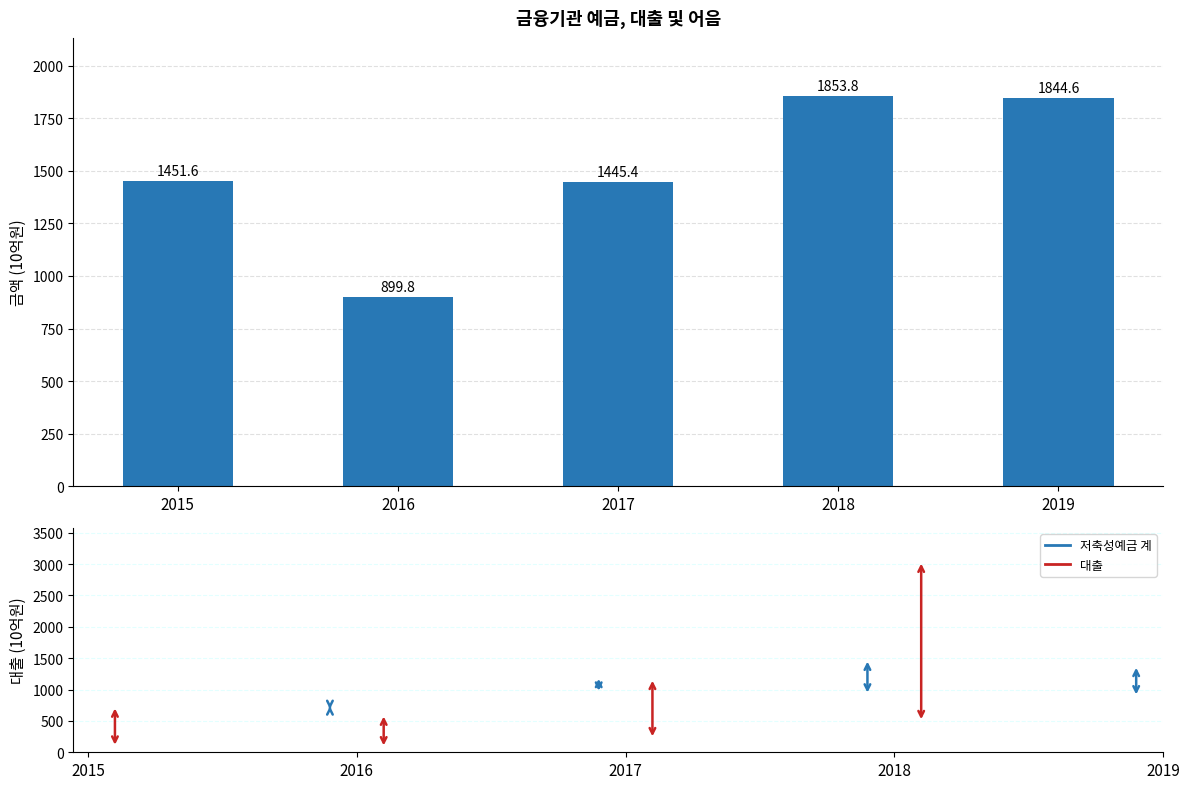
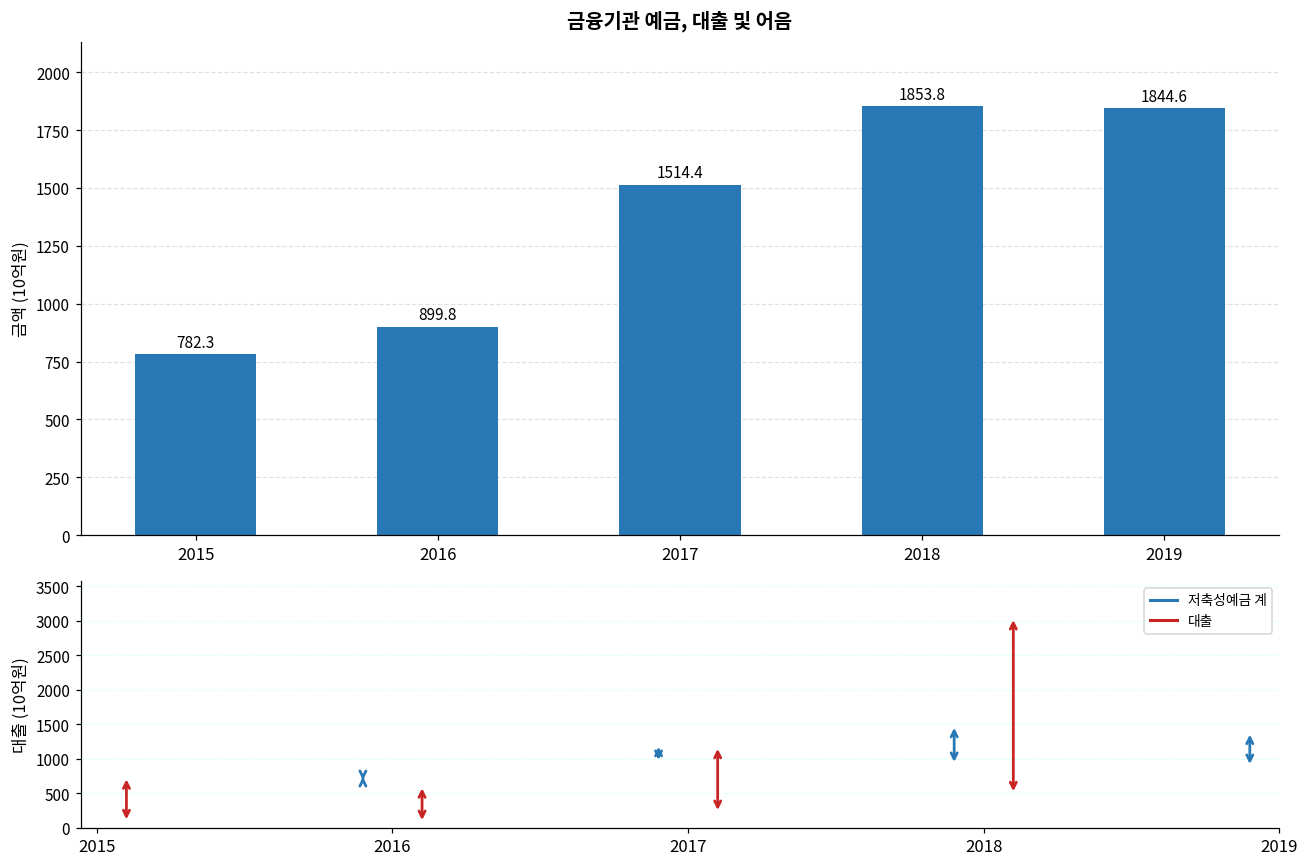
  {
-   "2015": 1451.6,
+   "2015": 782.3,
    "2016": 899.8,
-   "2017": 1445.4,
+   "2017": 1514.4,
    "2018": 1853.8,
    "2019": 1844.6
  }
